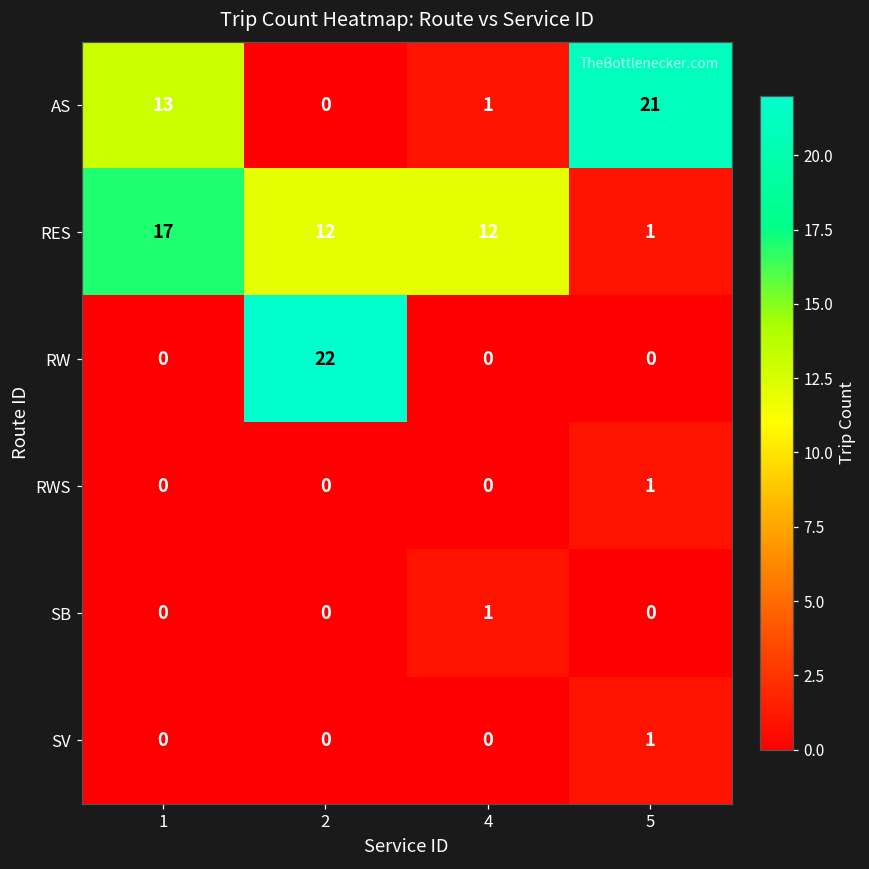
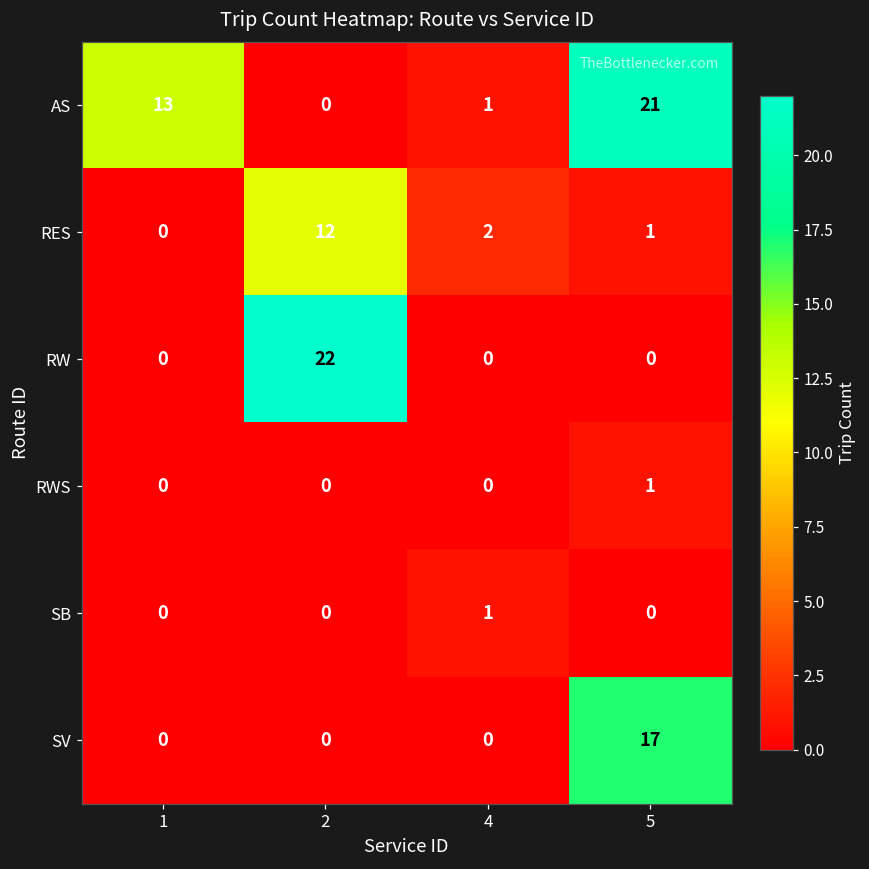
  {
    "AS": {
      "1": 13,
      "2": 0,
      "4": 1
    },
    "RES": {
-     "1": 17,
+     "1": 0,
      "2": 12,
-     "4": 12,
+     "4": 2,
      "5": 1
    },
    "RW": {
      "1": 0,
      "2": 22,
      "4": 0,
      "5": 0
    },
    "RWS": {
      "1": 0,
      "2": 0,
      "4": 0,
      "5": 1
    },
    "SB": {
      "1": 0,
      "2": 0,
      "4": 1,
      "5": 0
    },
    "SV": {
      "1": 0,
      "2": 0,
      "4": 0,
-     "5": 1
+     "5": 17
    }
  }
